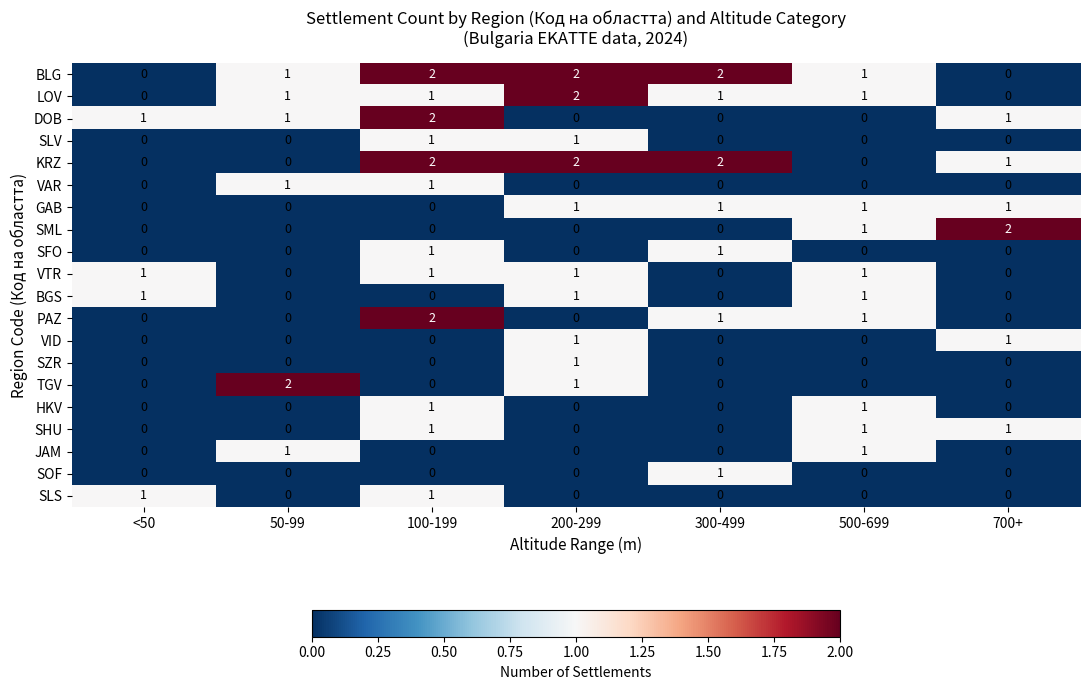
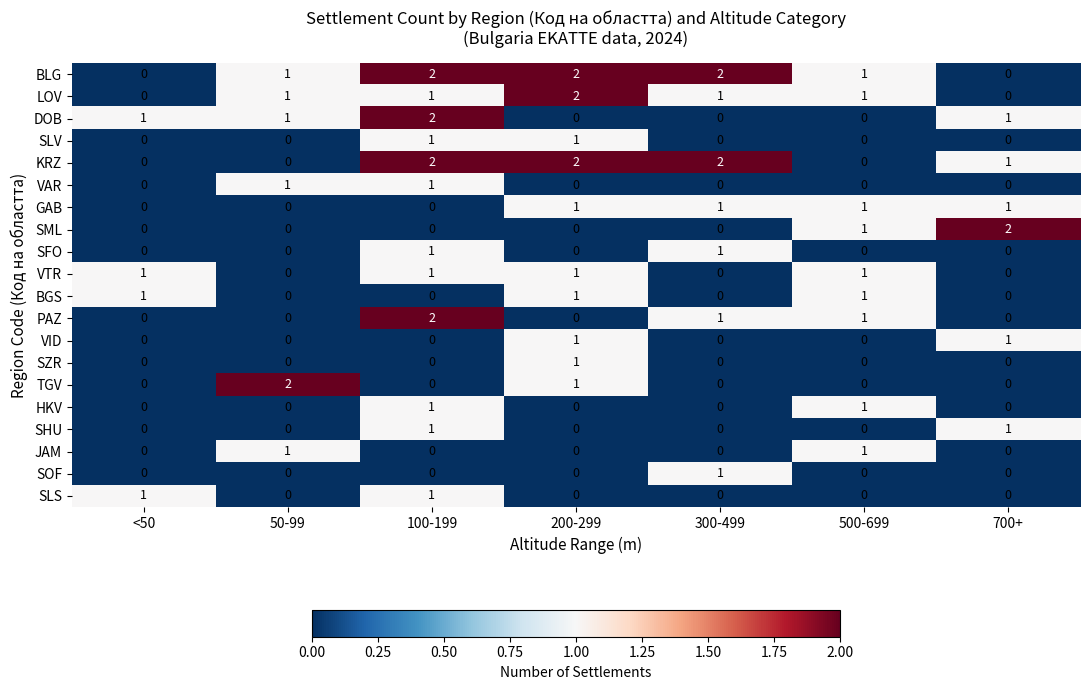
  {
    "BLG": {
      "<50": 0,
      "50-99": 1,
      "100-199": 2,
      "200-299": 2,
      "300-499": 2,
      "500-699": 1,
      "700+": 0
    },
    "LOV": {
      "<50": 0,
      "50-99": 1,
      "100-199": 1,
      "200-299": 2,
      "300-499": 1,
      "500-699": 1,
      "700+": 0
    },
    "DOB": {
      "<50": 1,
      "50-99": 1,
      "100-199": 2,
      "200-299": 0,
      "300-499": 0,
      "500-699": 0,
      "700+": 1
    },
    "SLV": {
      "<50": 0,
      "50-99": 0,
      "100-199": 1,
      "200-299": 1,
      "300-499": 0,
      "500-699": 0,
      "700+": 0
    },
    "KRZ": {
      "<50": 0,
      "50-99": 0,
      "100-199": 2,
      "200-299": 2,
      "300-499": 2,
      "500-699": 0,
      "700+": 1
    },
    "VAR": {
      "<50": 0,
      "50-99": 1,
      "100-199": 1,
      "200-299": 0,
      "300-499": 0,
      "500-699": 0,
      "700+": 0
    },
    "GAB": {
      "<50": 0,
      "50-99": 0,
      "100-199": 0,
      "200-299": 1,
      "300-499": 1,
      "500-699": 1,
      "700+": 1
    },
    "SML": {
      "<50": 0,
      "50-99": 0,
      "100-199": 0,
      "200-299": 0,
      "300-499": 0,
      "500-699": 1,
      "700+": 2
    },
    "SFO": {
      "<50": 0,
      "50-99": 0,
      "100-199": 1,
      "200-299": 0,
      "300-499": 1,
      "500-699": 0,
      "700+": 0
    },
    "VTR": {
      "<50": 1,
      "50-99": 0,
      "100-199": 1,
      "200-299": 1,
      "300-499": 0,
      "500-699": 1,
      "700+": 0
    },
    "BGS": {
      "<50": 1,
      "50-99": 0,
      "100-199": 0,
      "200-299": 1,
      "300-499": 0,
      "500-699": 1,
      "700+": 0
    },
    "PAZ": {
      "<50": 0,
      "50-99": 0,
      "100-199": 2,
      "200-299": 0,
      "300-499": 1,
      "500-699": 1,
      "700+": 0
    },
    "VID": {
      "<50": 0,
      "50-99": 0,
      "100-199": 0,
      "200-299": 1,
      "300-499": 0,
      "500-699": 0,
      "700+": 1
    },
    "SZR": {
      "<50": 0,
      "50-99": 0,
      "100-199": 0,
      "200-299": 1,
      "300-499": 0,
      "500-699": 0,
      "700+": 0
    },
    "TGV": {
      "<50": 0,
      "50-99": 2,
      "100-199": 0,
      "200-299": 1,
      "300-499": 0,
      "500-699": 0,
      "700+": 0
    },
    "HKV": {
      "<50": 0,
      "50-99": 0,
      "100-199": 1,
      "200-299": 0,
      "300-499": 0,
      "500-699": 1,
      "700+": 0
    },
    "SHU": {
      "<50": 0,
      "50-99": 0,
      "100-199": 1,
      "200-299": 0,
      "300-499": 0,
-     "500-699": 1,
+     "500-699": 0,
      "700+": 1
    },
    "JAM": {
      "<50": 0,
      "50-99": 1,
      "100-199": 0,
      "200-299": 0,
      "300-499": 0,
      "500-699": 1,
      "700+": 0
    },
    "SOF": {
      "<50": 0,
      "50-99": 0,
      "100-199": 0,
      "200-299": 0,
      "300-499": 1,
      "500-699": 0,
      "700+": 0
    },
    "SLS": {
      "<50": 1,
      "50-99": 0,
      "100-199": 1,
      "200-299": 0,
      "300-499": 0,
      "500-699": 0,
      "700+": 0
    }
  }
